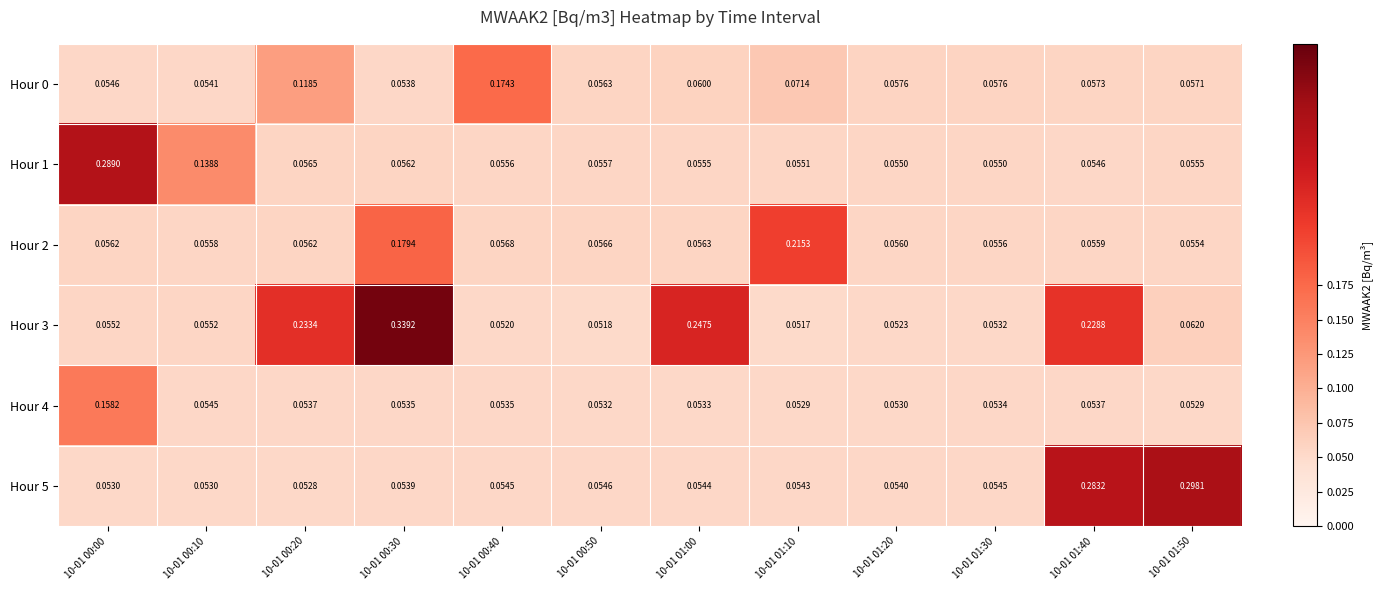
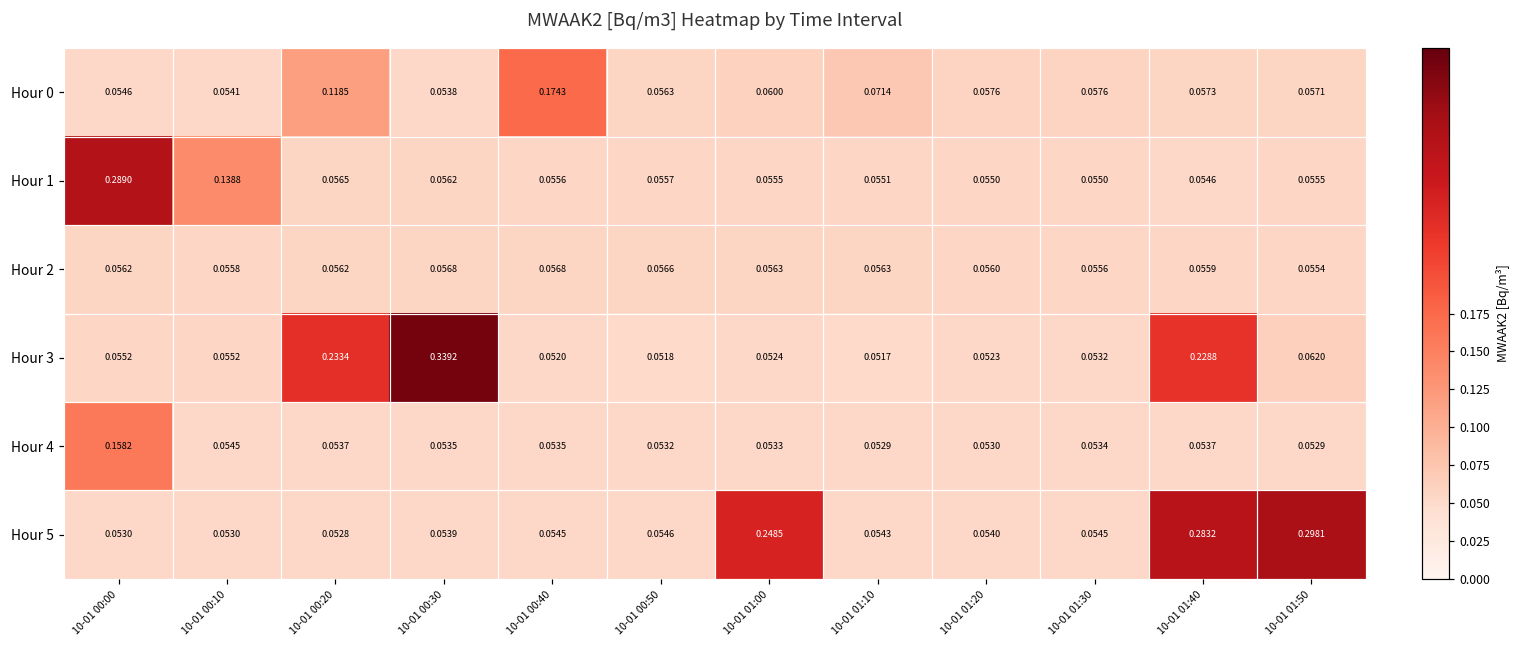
  {
    "Hour 0": {
      "10-01 00:00": 0.0546,
      "10-01 00:10": 0.0541,
      "10-01 00:20": 0.1185,
      "10-01 00:30": 0.0538,
      "10-01 00:40": 0.1743,
      "10-01 00:50": 0.0563,
      "10-01 01:00": 0.0600,
      "10-01 01:10": 0.0714,
      "10-01 01:20": 0.0576,
      "10-01 01:30": 0.0576,
      "10-01 01:40": 0.0573,
      "10-01 01:50": 0.0571
    },
    "Hour 1": {
      "10-01 00:00": 0.2890,
      "10-01 00:10": 0.1388,
      "10-01 00:20": 0.0565,
      "10-01 00:30": 0.0562,
      "10-01 00:40": 0.0556,
      "10-01 00:50": 0.0557,
      "10-01 01:00": 0.0555,
      "10-01 01:10": 0.0551,
      "10-01 01:20": 0.0550,
      "10-01 01:30": 0.0550,
      "10-01 01:40": 0.0546,
      "10-01 01:50": 0.0555
    },
    "Hour 2": {
      "10-01 00:00": 0.0562,
      "10-01 00:10": 0.0558,
      "10-01 00:20": 0.0562,
-     "10-01 00:30": 0.1794,
+     "10-01 00:30": 0.0568,
      "10-01 00:40": 0.0568,
      "10-01 00:50": 0.0566,
      "10-01 01:00": 0.0563,
-     "10-01 01:10": 0.2153,
+     "10-01 01:10": 0.0563,
      "10-01 01:20": 0.0560,
      "10-01 01:30": 0.0556,
      "10-01 01:40": 0.0559,
      "10-01 01:50": 0.0554
    },
    "Hour 3": {
      "10-01 00:00": 0.0552,
      "10-01 00:10": 0.0552,
      "10-01 00:20": 0.2334,
      "10-01 00:30": 0.3392,
      "10-01 00:40": 0.0520,
      "10-01 00:50": 0.0518,
-     "10-01 01:00": 0.2475,
+     "10-01 01:00": 0.0524,
      "10-01 01:10": 0.0517,
      "10-01 01:20": 0.0523,
      "10-01 01:30": 0.0532,
      "10-01 01:40": 0.2288,
      "10-01 01:50": 0.0620
    },
    "Hour 4": {
      "10-01 00:00": 0.1582,
      "10-01 00:10": 0.0545,
      "10-01 00:20": 0.0537,
      "10-01 00:30": 0.0535,
      "10-01 00:40": 0.0535,
      "10-01 00:50": 0.0532,
      "10-01 01:00": 0.0533,
      "10-01 01:10": 0.0529,
      "10-01 01:20": 0.0530,
      "10-01 01:30": 0.0534,
      "10-01 01:40": 0.0537,
      "10-01 01:50": 0.0529
    },
    "Hour 5": {
      "10-01 00:00": 0.0530,
      "10-01 00:10": 0.0530,
      "10-01 00:20": 0.0528,
      "10-01 00:30": 0.0539,
      "10-01 00:40": 0.0545,
      "10-01 00:50": 0.0546,
-     "10-01 01:00": 0.0544,
+     "10-01 01:00": 0.2485,
      "10-01 01:10": 0.0543,
      "10-01 01:20": 0.0540,
      "10-01 01:30": 0.0545,
      "10-01 01:40": 0.2832,
      "10-01 01:50": 0.2981
    }
  }
